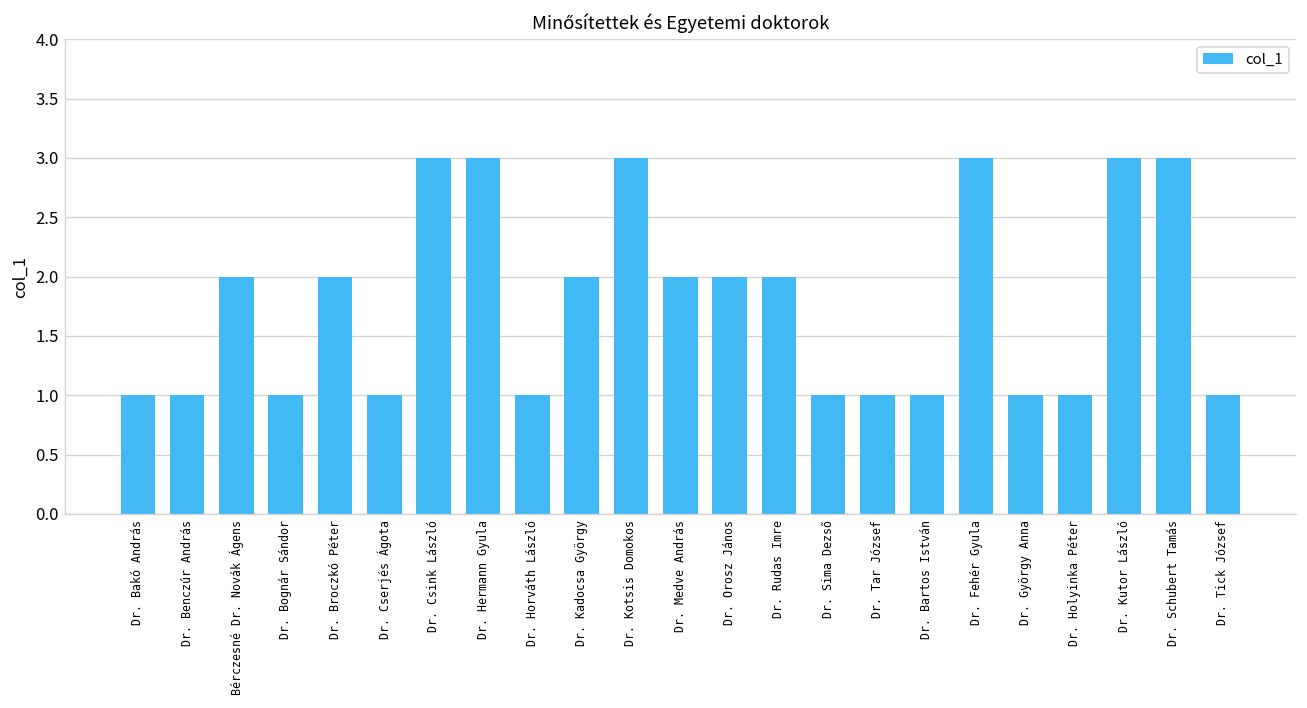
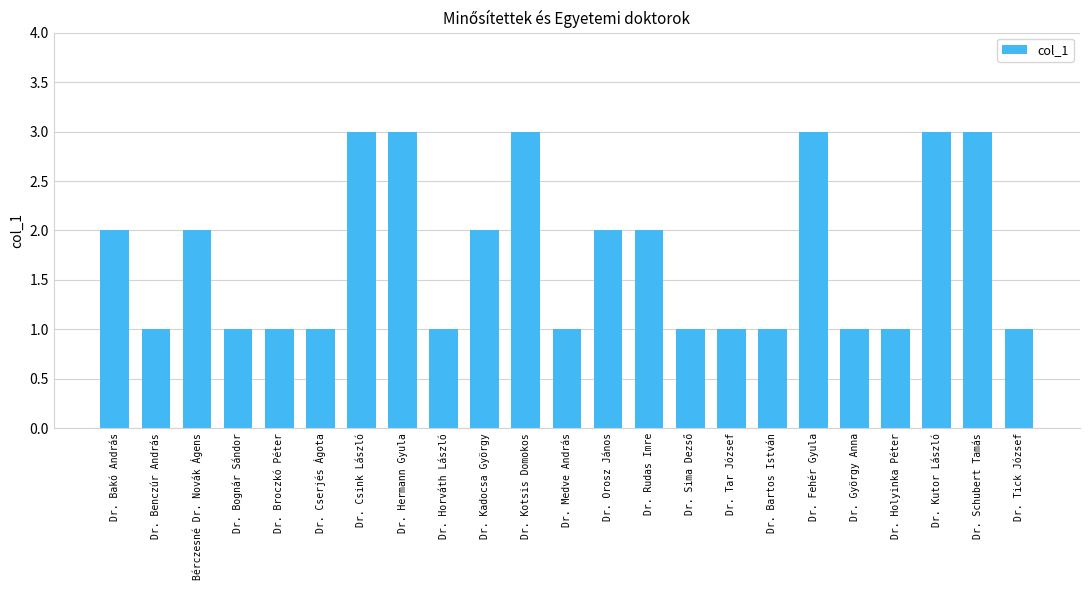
  {
-   "Dr. Bakó András": 1,
+   "Dr. Bakó András": 2,
    "Dr. Benczúr András": 1,
    "Bérczesné Dr. Novák Ágens": 2,
    "Dr. Bognár Sándor": 1,
-   "Dr. Broczkó Péter": 2,
+   "Dr. Broczkó Péter": 1,
    "Dr. Cserjés Ágota": 1,
    "Dr. Csink László": 3,
    "Dr. Hermann Gyula": 3,
    "Dr. Horváth László": 1,
    "Dr. Kadocsa György": 2,
    "Dr. Kotsis Domokos": 3,
-   "Dr. Medve András": 2,
+   "Dr. Medve András": 1,
    "Dr. Orosz János": 2,
    "Dr. Rudas Imre": 2,
    "Dr. Sima Dezső": 1,
    "Dr. Tar József": 1,
    "Dr. Bartos István": 1,
    "Dr. Fehér Gyula": 3,
    "Dr. György Anna": 1,
    "Dr. Holyinka Péter": 1,
    "Dr. Kutor László": 3,
    "Dr. Schubert Tamás": 3,
    "Dr. Tick József": 1
  }
